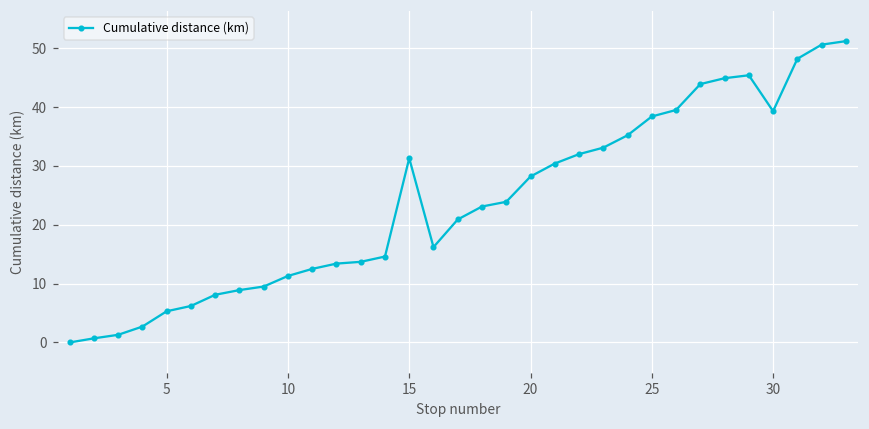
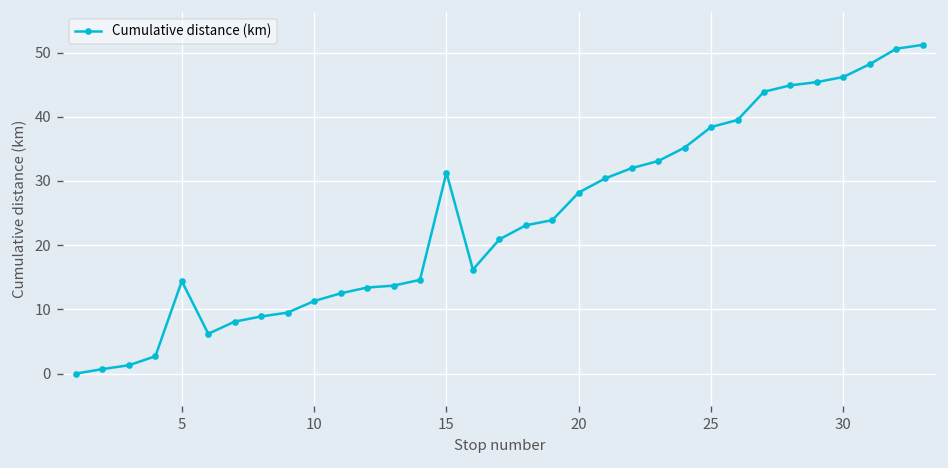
  {
-   "5": 5,
+   "5": 14,
    "10": 11,
    "15": 31,
    "20": 28,
    "25": 38,
-   "30": 39
+   "30": 46
  }
